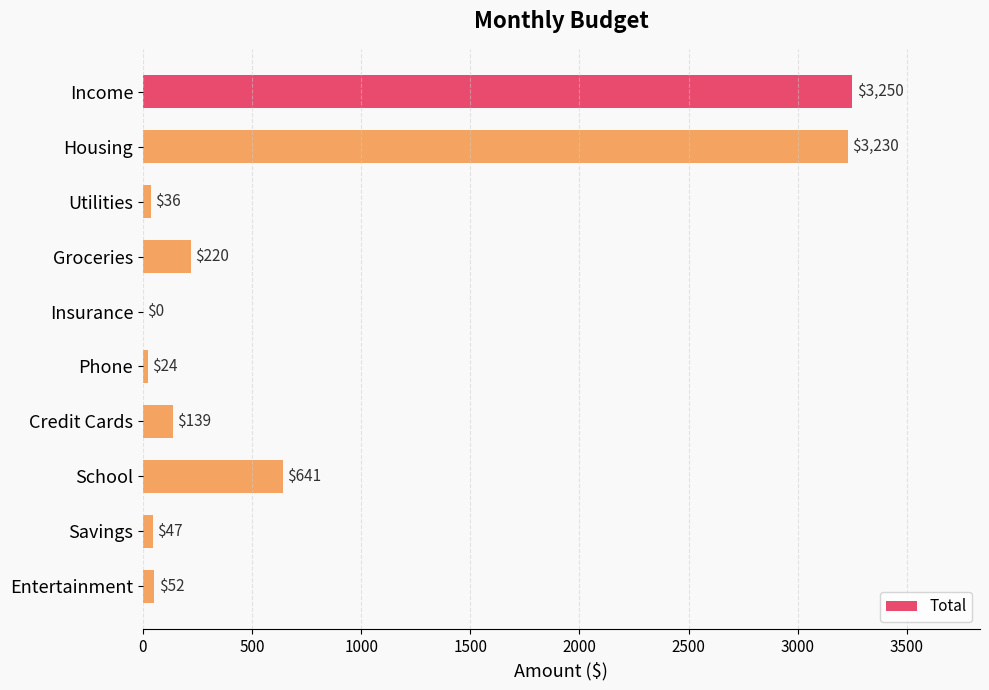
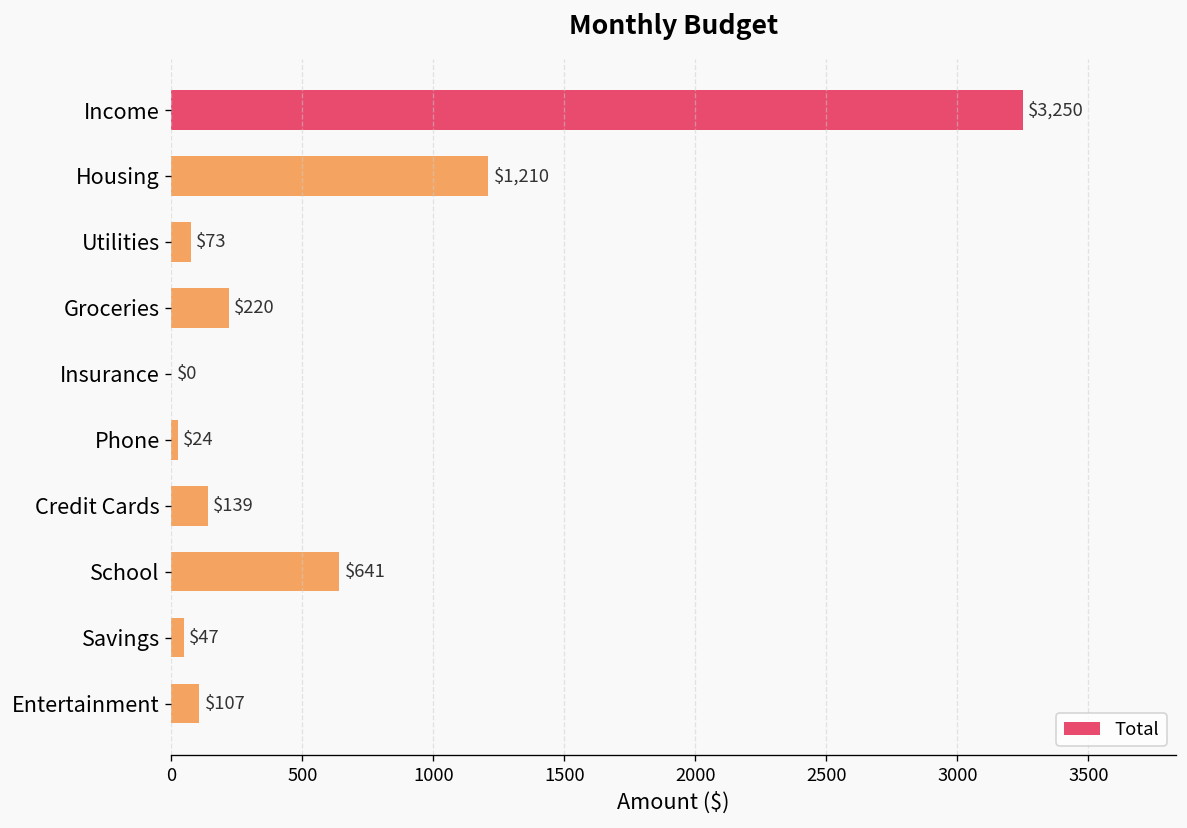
  {
    "Income": "$3,250",
-   "Housing": "$3,230",
-   "Utilities": "$36",
+   "Housing": "$1,210",
+   "Utilities": "$73",
    "Groceries": "$220",
    "Insurance": "$0",
    "Phone": "$24",
    "Credit Cards": "$139",
    "School": "$641",
    "Savings": "$47",
-   "Entertainment": "$52"
+   "Entertainment": "$107"
  }
